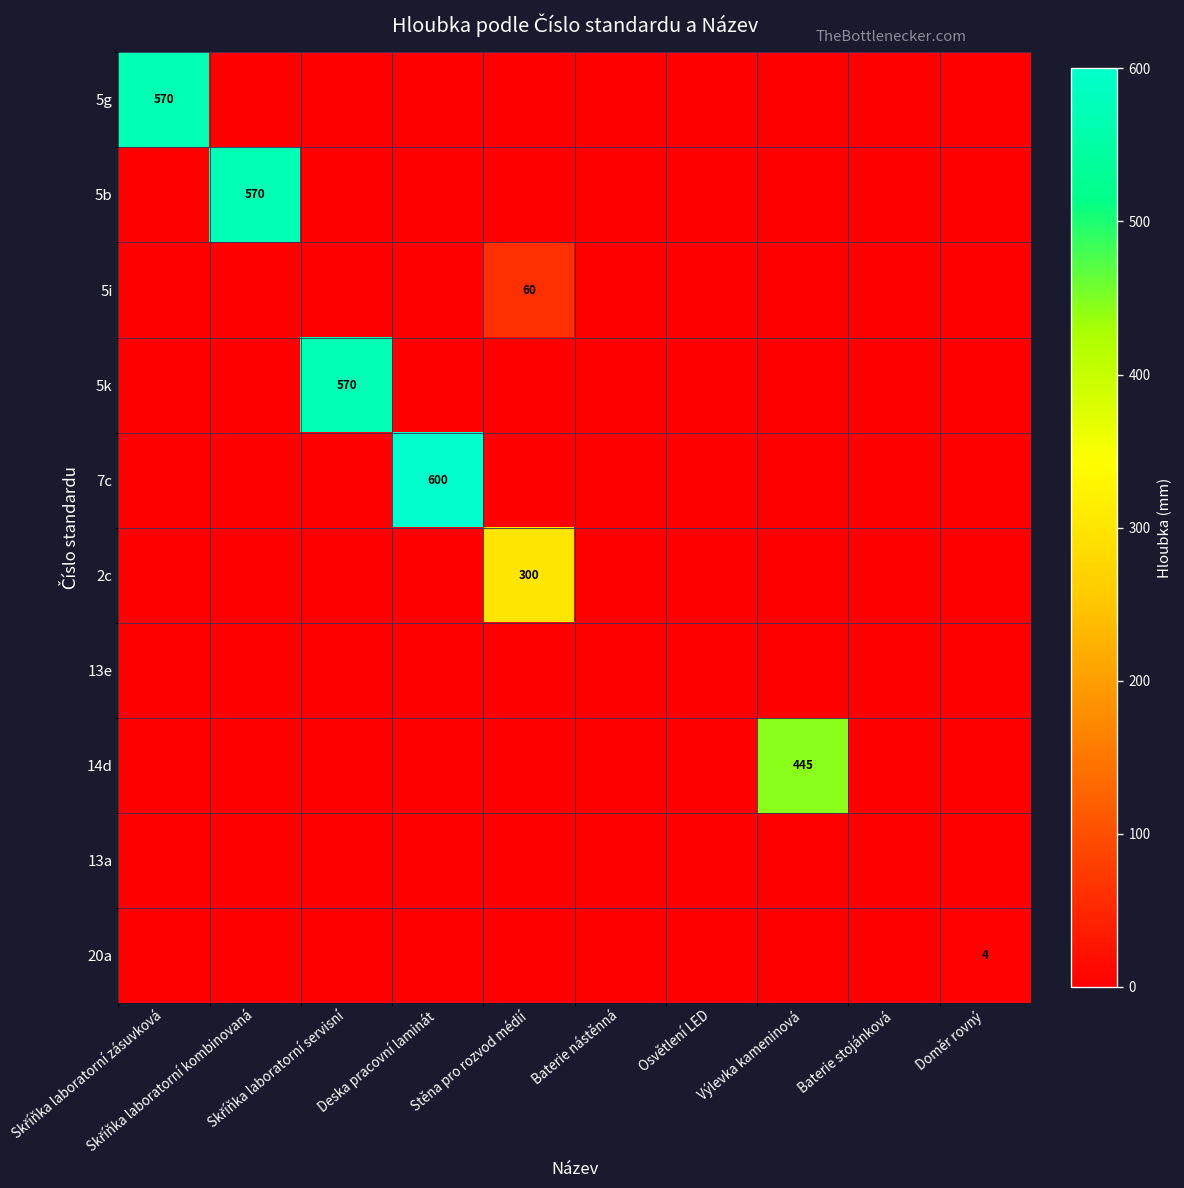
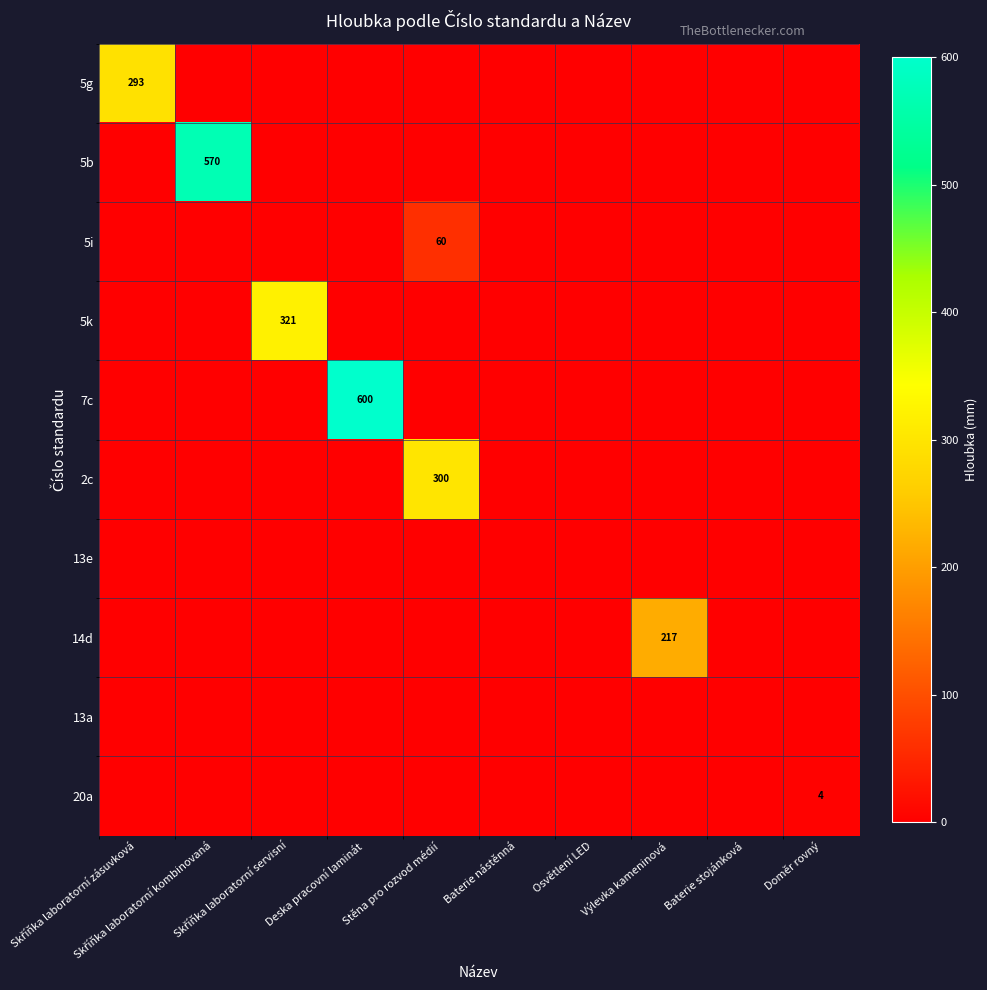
  {
    "5g": {
-     "Skříňka laboratorní zásuvková": 570
+     "Skříňka laboratorní zásuvková": 293
    },
    "5b": {
      "Skříňka laboratorní kombinovaná": 570
    },
    "5i": {
      "Stěna pro rozvod médií": 60
    },
    "5k": {
-     "Skříňka laboratorní servisní": 570
+     "Skříňka laboratorní servisní": 321
    },
    "7c": {
      "Deska pracovní laminát": 600
    },
    "2c": {
      "Stěna pro rozvod médií": 300
    },
    "14d": {
-     "Výlevka kameninová": 445
+     "Výlevka kameninová": 217
    },
    "20a": {
      "Doměr rovný": 4
    }
  }
